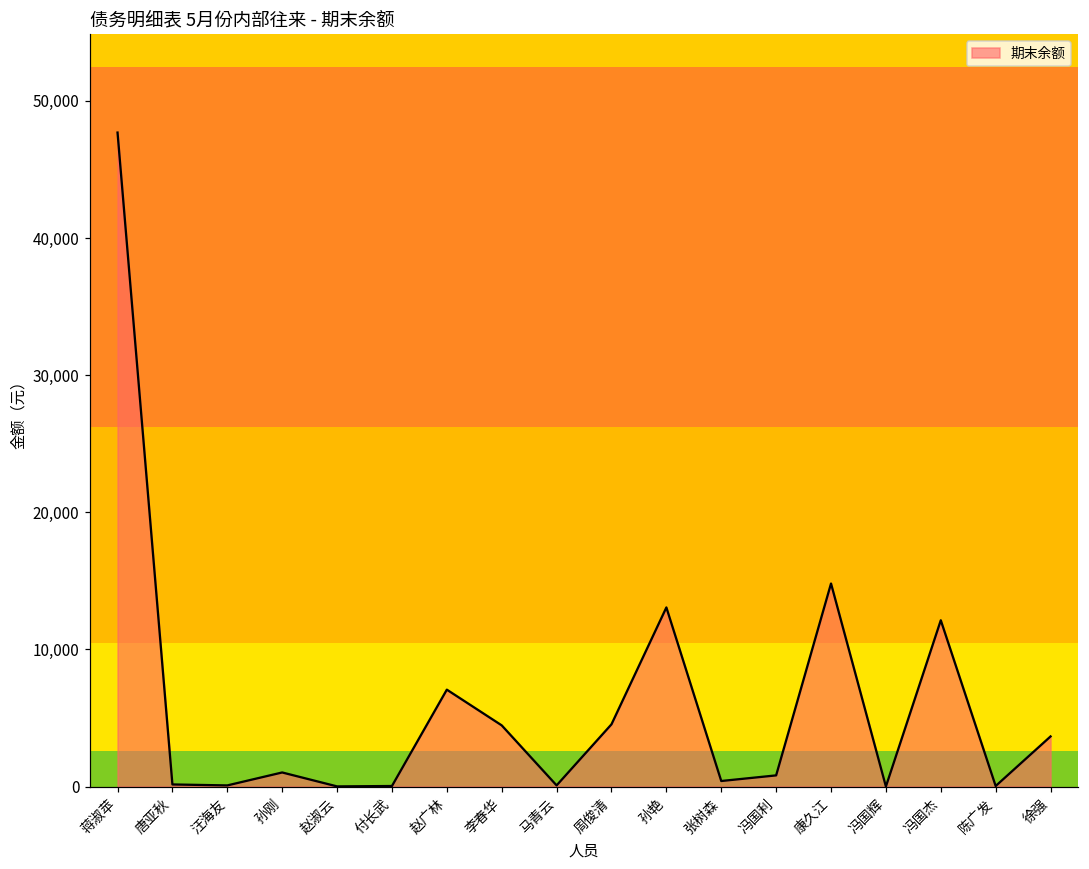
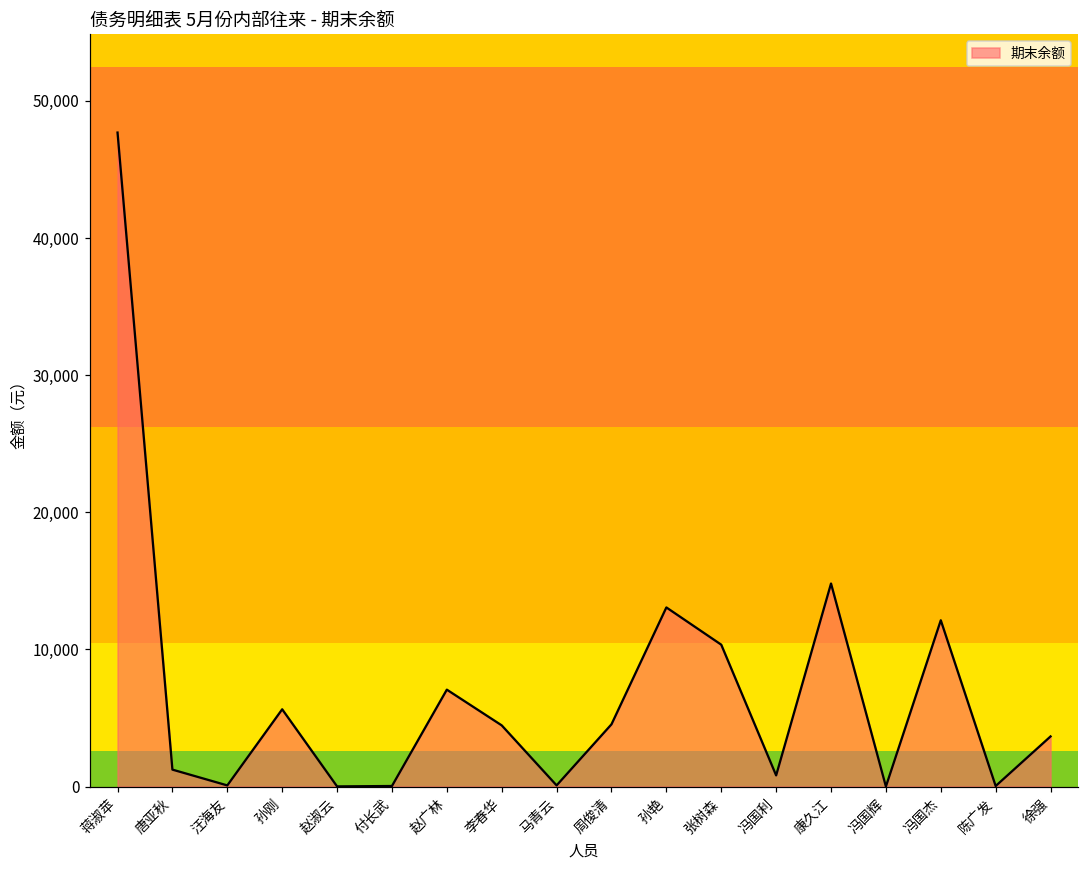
  {
    "蒋淑苹": "47,700",
-   "唐亚秋": "200",
+   "唐亚秋": "1,200",
    "汪海友": "100",
-   "孙刚": "1,000",
+   "孙刚": "5,600",
    "赵淑云": "0",
    "付长武": "0",
    "赵广林": "7,100",
    "李春华": "4,500",
    "马青云": "100",
    "周俊清": "4,500",
    "孙艳": "13,100",
-   "张树森": "400",
+   "张树森": "10,300",
    "冯国利": "800",
    "康久江": "14,800",
    "冯国辉": "0",
    "冯国杰": "12,100",
    "陈广发": "0",
    "徐强": "3,700"
  }
